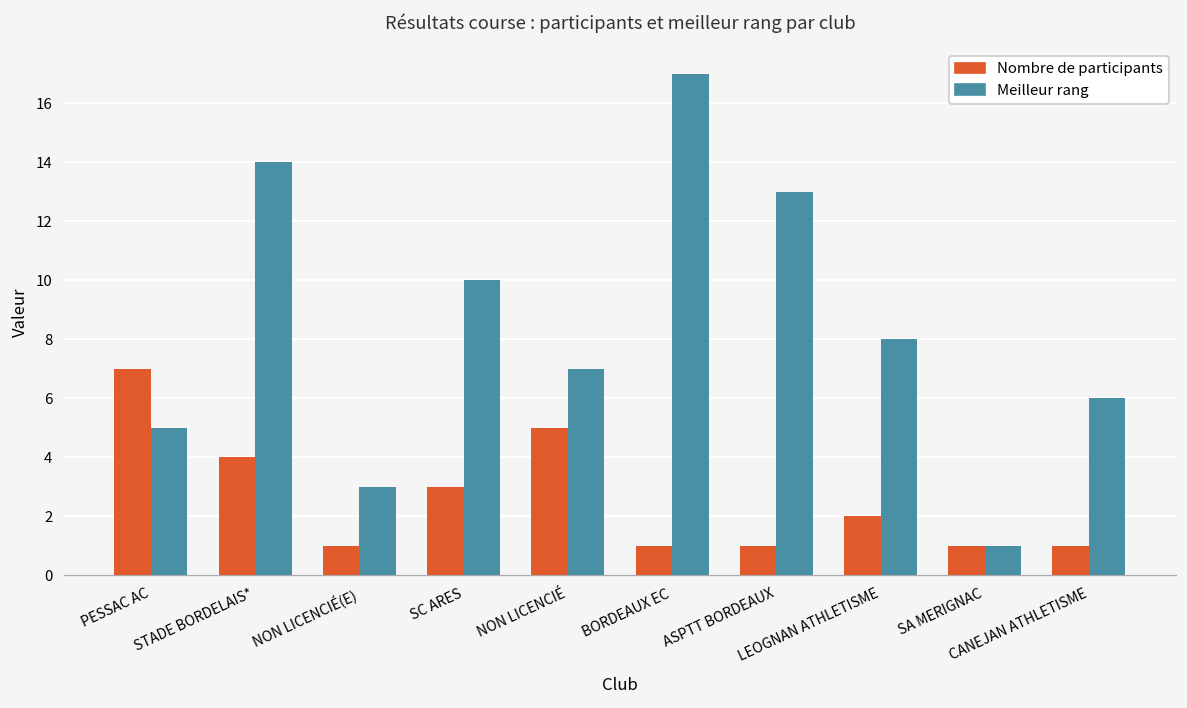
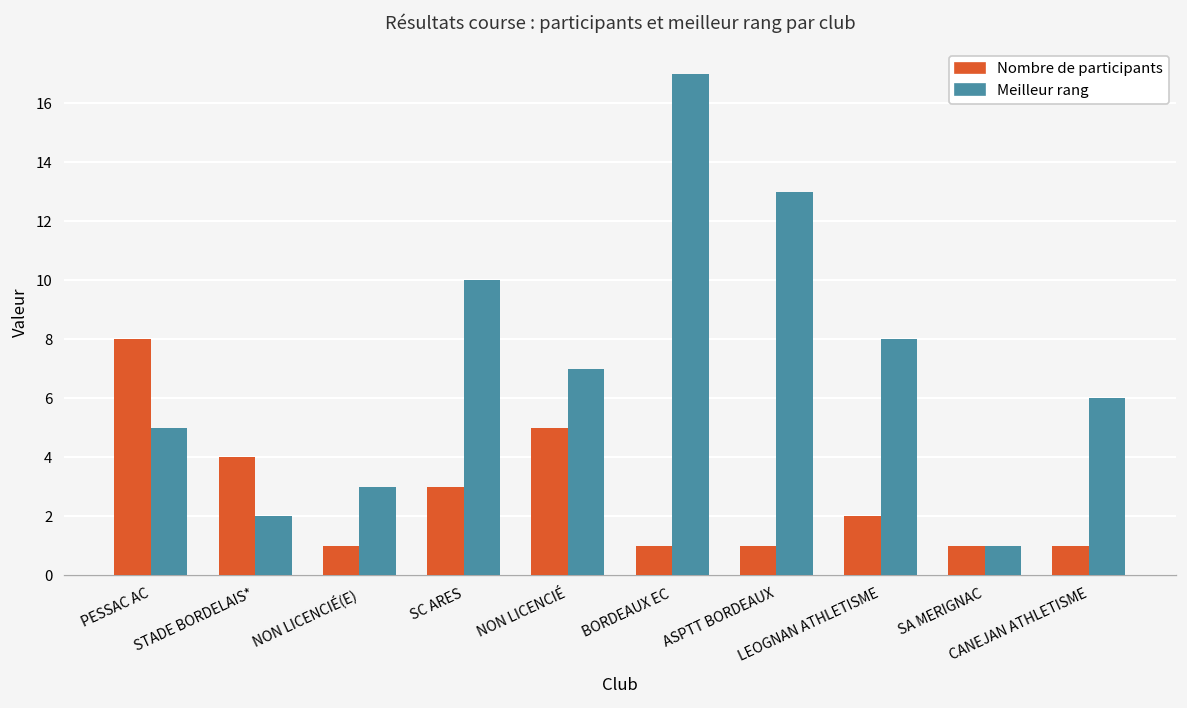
  {
    "Nombre de participants": {
-     "PESSAC AC": 7,
+     "PESSAC AC": 8,
      "STADE BORDELAIS*": 4,
      "NON LICENCIÉ(E)": 1,
      "SC ARES": 3,
      "NON LICENCIÉ": 5,
      "BORDEAUX EC": 1,
      "ASPTT BORDEAUX": 1,
      "LEOGNAN ATHLETISME": 2,
      "SA MERIGNAC": 1,
      "CANEJAN ATHLETISME": 1
    },
    "Meilleur rang": {
      "PESSAC AC": 5,
-     "STADE BORDELAIS*": 14,
+     "STADE BORDELAIS*": 2,
      "NON LICENCIÉ(E)": 3,
      "SC ARES": 10,
      "NON LICENCIÉ": 7,
      "BORDEAUX EC": 17,
      "ASPTT BORDEAUX": 13,
      "LEOGNAN ATHLETISME": 8,
      "SA MERIGNAC": 1,
      "CANEJAN ATHLETISME": 6
    }
  }
